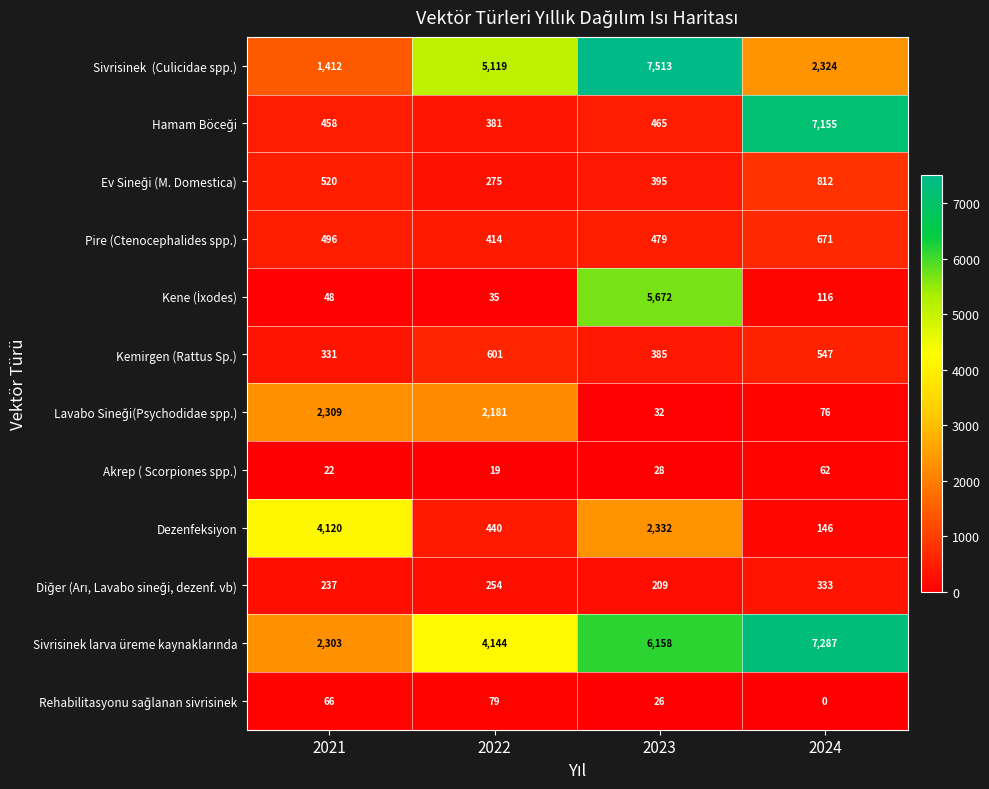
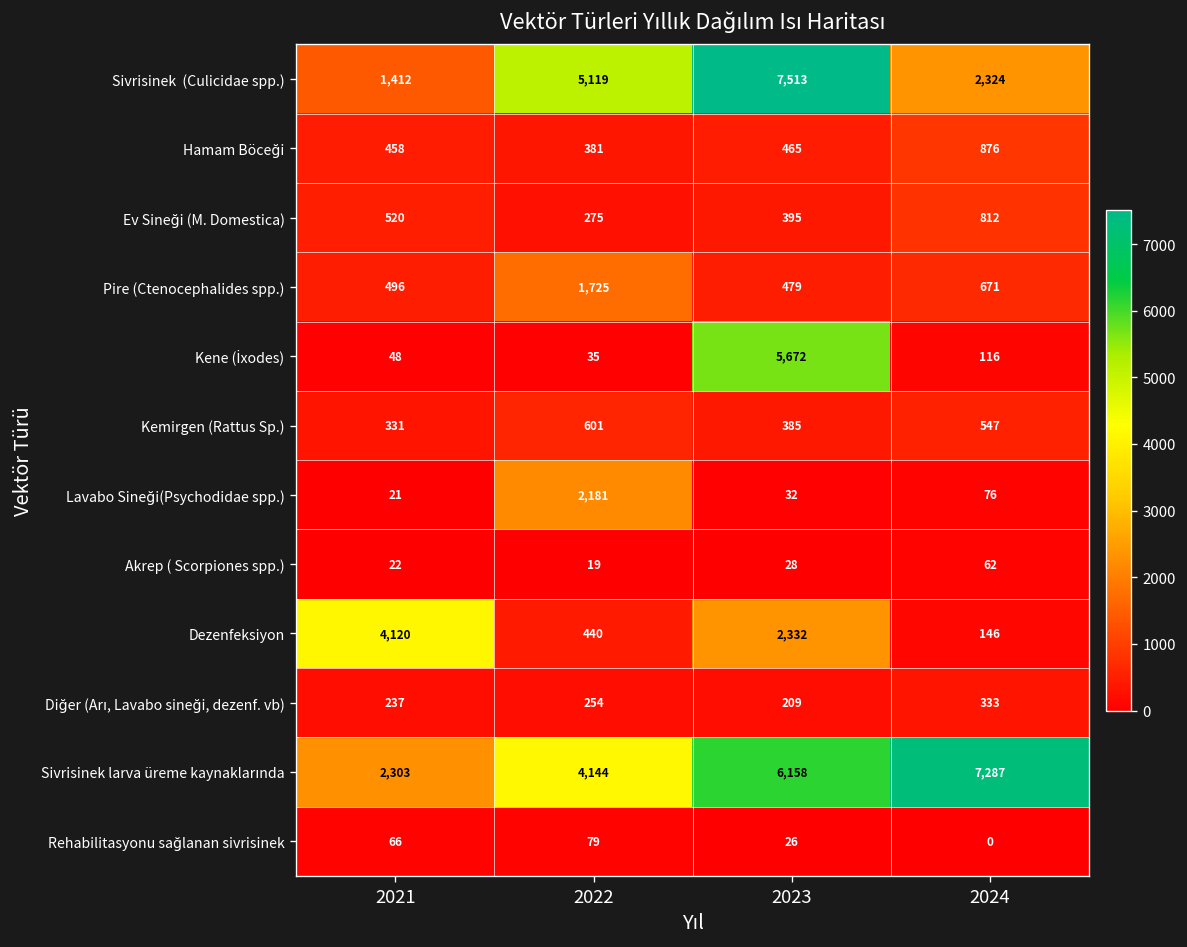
  {
    "Sivrisinek (Culicidae spp.)": {
      "2021": "1,412",
      "2022": "5,119",
      "2023": "7,513",
      "2024": "2,324"
    },
    "Hamam Böceği": {
      "2021": "458",
      "2022": "381",
      "2023": "465",
-     "2024": "7,155"
+     "2024": "876"
    },
    "Ev Sineği (M. Domestica)": {
      "2021": "520",
      "2022": "275",
      "2023": "395",
      "2024": "812"
    },
    "Pire (Ctenocephalides spp.)": {
      "2021": "496",
-     "2022": "414",
+     "2022": "1,725",
      "2023": "479",
      "2024": "671"
    },
    "Kene (İxodes)": {
      "2021": "48",
      "2022": "35",
      "2023": "5,672",
      "2024": "116"
    },
    "Kemirgen (Rattus Sp.)": {
      "2021": "331",
      "2022": "601",
      "2023": "385",
      "2024": "547"
    },
    "Lavabo Sineği(Psychodidae spp.)": {
-     "2021": "2,309",
+     "2021": "21",
      "2022": "2,181",
      "2023": "32",
      "2024": "76"
    },
    "Akrep ( Scorpiones spp.)": {
      "2021": "22",
      "2022": "19",
      "2023": "28",
      "2024": "62"
    },
    "Dezenfeksiyon": {
      "2021": "4,120",
      "2022": "440",
      "2023": "2,332",
      "2024": "146"
    },
    "Diğer (Arı, Lavabo sineği, dezenf. vb)": {
      "2021": "237",
      "2022": "254",
      "2023": "209",
      "2024": "333"
    },
    "Sivrisinek larva üreme kaynaklarında": {
      "2021": "2,303",
      "2022": "4,144",
      "2023": "6,158",
      "2024": "7,287"
    },
    "Rehabilitasyonu sağlanan sivrisinek": {
      "2021": "66",
      "2022": "79",
      "2023": "26",
      "2024": "0"
    }
  }
